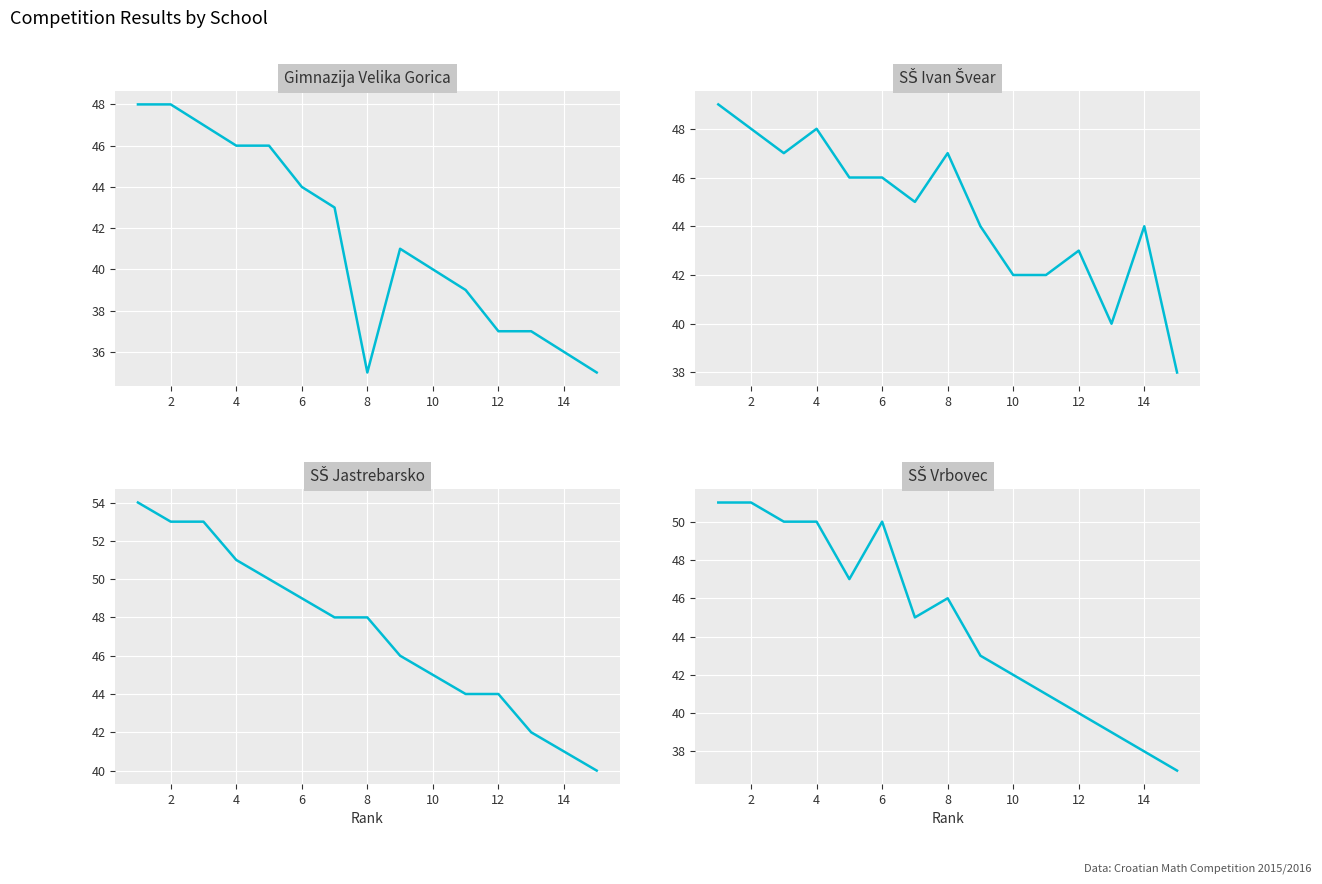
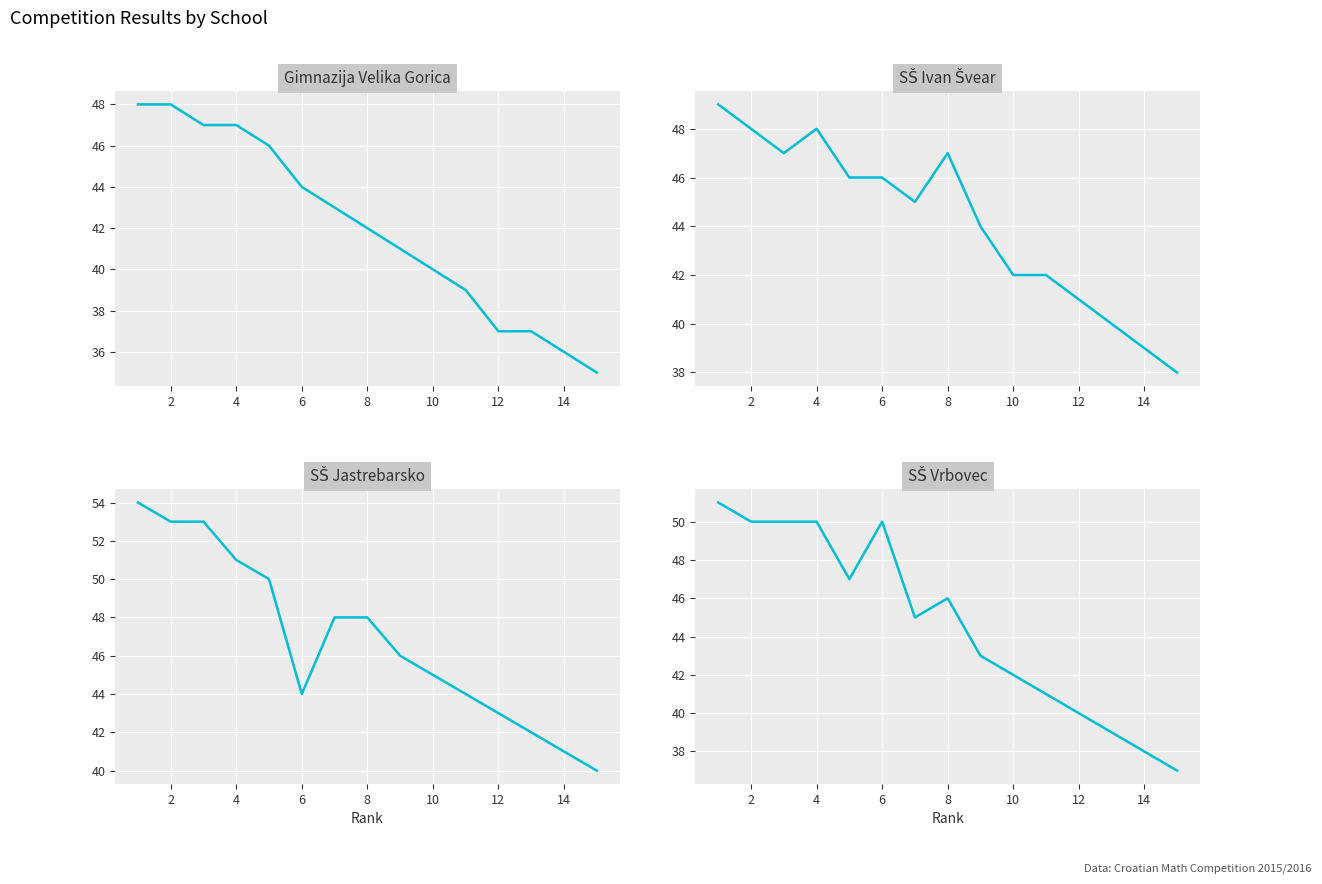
  {
    "Gimnazija Velika Gorica": {
      "2": 48,
-     "4": 46,
+     "4": 47,
      "6": 44,
-     "8": 35,
+     "8": 42,
      "10": 40,
      "12": 37,
      "14": 36
    },
    "SŠ Ivan Švear": {
      "2": 48,
      "4": 48,
      "6": 46,
      "8": 47,
      "10": 42,
-     "12": 43,
-     "14": 44
+     "12": 41,
+     "14": 39
    },
    "SŠ Jastrebarsko": {
      "2": 53,
      "4": 51,
-     "6": 49,
+     "6": 44,
      "8": 48,
      "10": 45,
-     "12": 44,
+     "12": 43,
      "14": 41
    },
    "SŠ Vrbovec": {
-     "2": 51,
+     "2": 50,
      "4": 50,
      "6": 50,
      "8": 46,
      "10": 42,
      "12": 40,
      "14": 38
    }
  }
